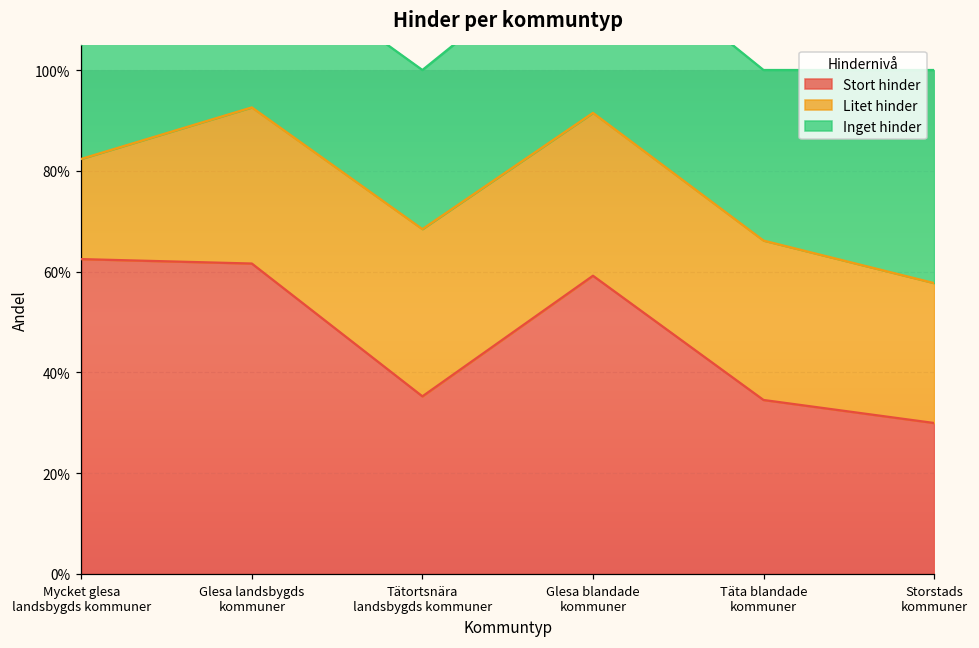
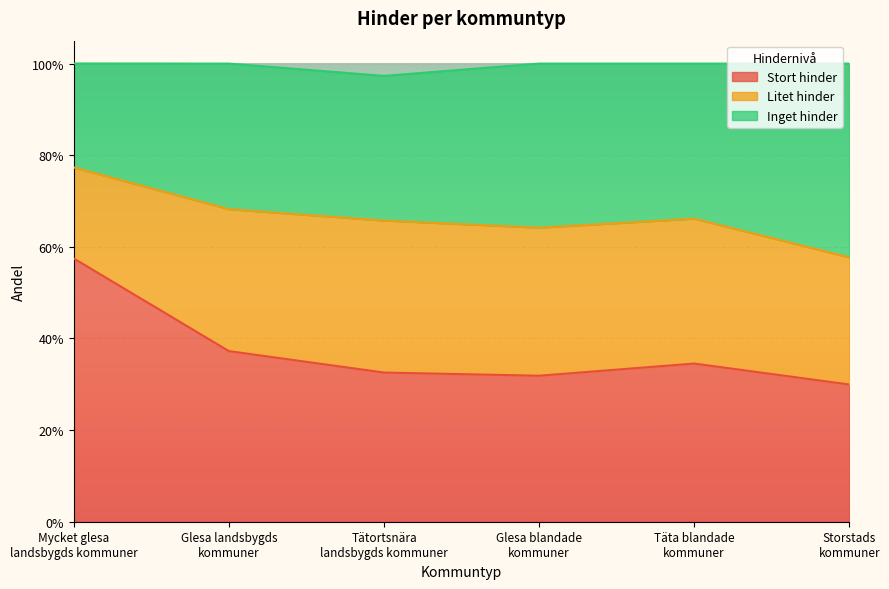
  {
    "Stort hinder": {
-     "Mycket glesa landsbygds kommuner": "62%",
-     "Glesa landsbygds kommuner": "62%",
-     "Tätortsnära landsbygds kommuner": "35%",
-     "Glesa blandade kommuner": "59%",
+     "Mycket glesa landsbygds kommuner": "57%",
+     "Glesa landsbygds kommuner": "37%",
+     "Tätortsnära landsbygds kommuner": "33%",
+     "Glesa blandade kommuner": "32%",
      "Täta blandade kommuner": "35%",
      "Storstads kommuner": "30%"
    },
    "Litet hinder": {
      "Mycket glesa landsbygds kommuner": "20%",
      "Glesa landsbygds kommuner": "31%",
      "Tätortsnära landsbygds kommuner": "33%",
      "Glesa blandade kommuner": "32%",
      "Täta blandade kommuner": "32%",
      "Storstads kommuner": "28%"
    },
    "Inget hinder": {
      "Mycket glesa landsbygds kommuner": "23%",
      "Tätortsnära landsbygds kommuner": "32%",
      "Täta blandade kommuner": "34%",
      "Storstads kommuner": "42%"
    }
  }
